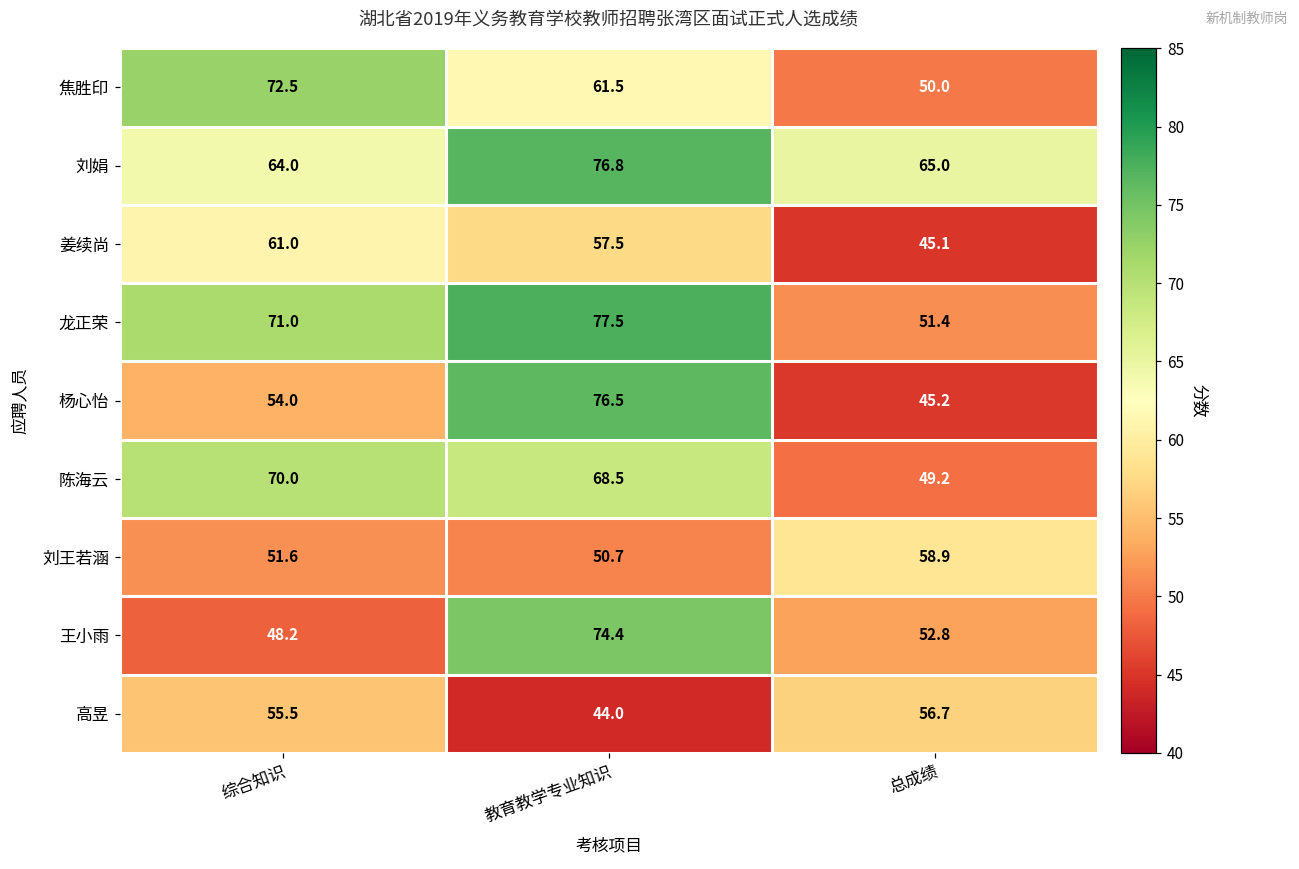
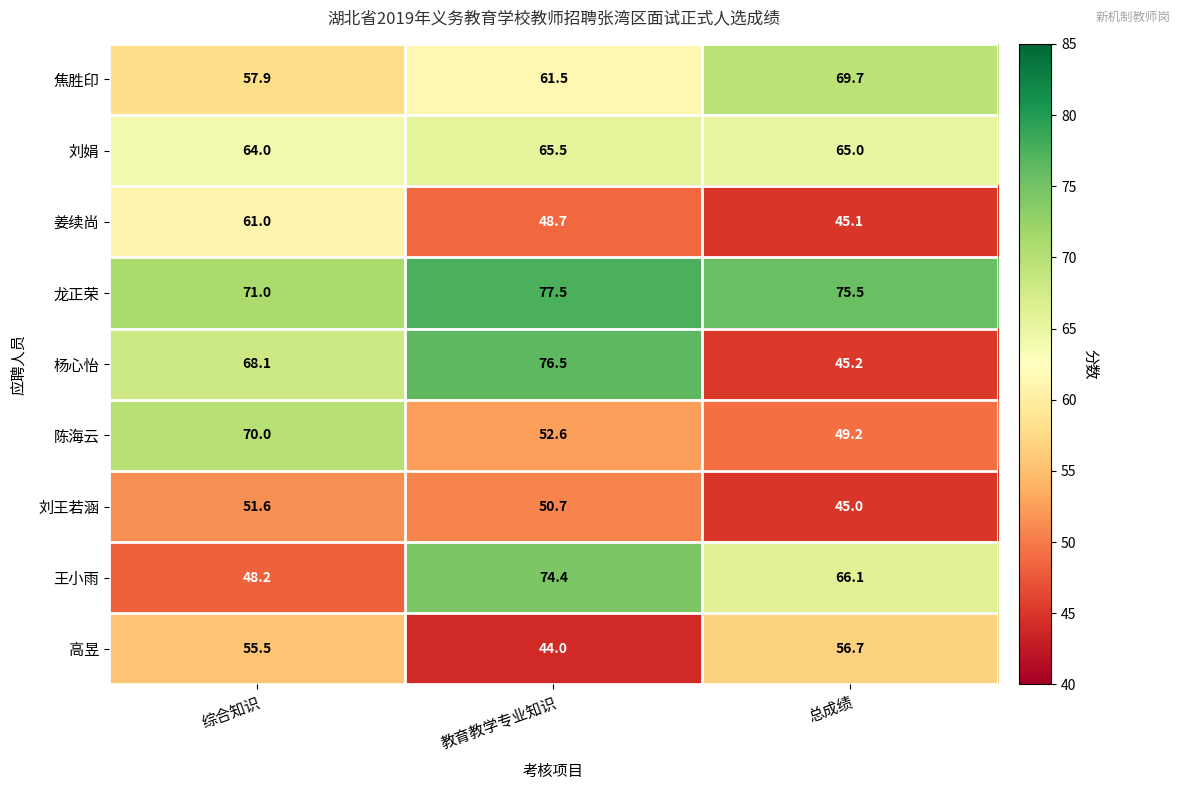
  {
    "焦胜印": {
-     "综合知识": 72.5,
+     "综合知识": 57.9,
      "教育教学专业知识": 61.5,
-     "总成绩": 50.0
+     "总成绩": 69.7
    },
    "刘娟": {
      "综合知识": 64.0,
-     "教育教学专业知识": 76.8,
+     "教育教学专业知识": 65.5,
      "总成绩": 65.0
    },
    "姜续尚": {
      "综合知识": 61.0,
-     "教育教学专业知识": 57.5,
+     "教育教学专业知识": 48.7,
      "总成绩": 45.1
    },
    "龙正荣": {
      "综合知识": 71.0,
      "教育教学专业知识": 77.5,
-     "总成绩": 51.4
+     "总成绩": 75.5
    },
    "杨心怡": {
-     "综合知识": 54.0,
+     "综合知识": 68.1,
      "教育教学专业知识": 76.5,
      "总成绩": 45.2
    },
    "陈海云": {
      "综合知识": 70.0,
-     "教育教学专业知识": 68.5,
+     "教育教学专业知识": 52.6,
      "总成绩": 49.2
    },
    "刘王若涵": {
      "综合知识": 51.6,
      "教育教学专业知识": 50.7,
-     "总成绩": 58.9
+     "总成绩": 45.0
    },
    "王小雨": {
      "综合知识": 48.2,
      "教育教学专业知识": 74.4,
-     "总成绩": 52.8
+     "总成绩": 66.1
    },
    "高昱": {
      "综合知识": 55.5,
      "教育教学专业知识": 44.0,
      "总成绩": 56.7
    }
  }
